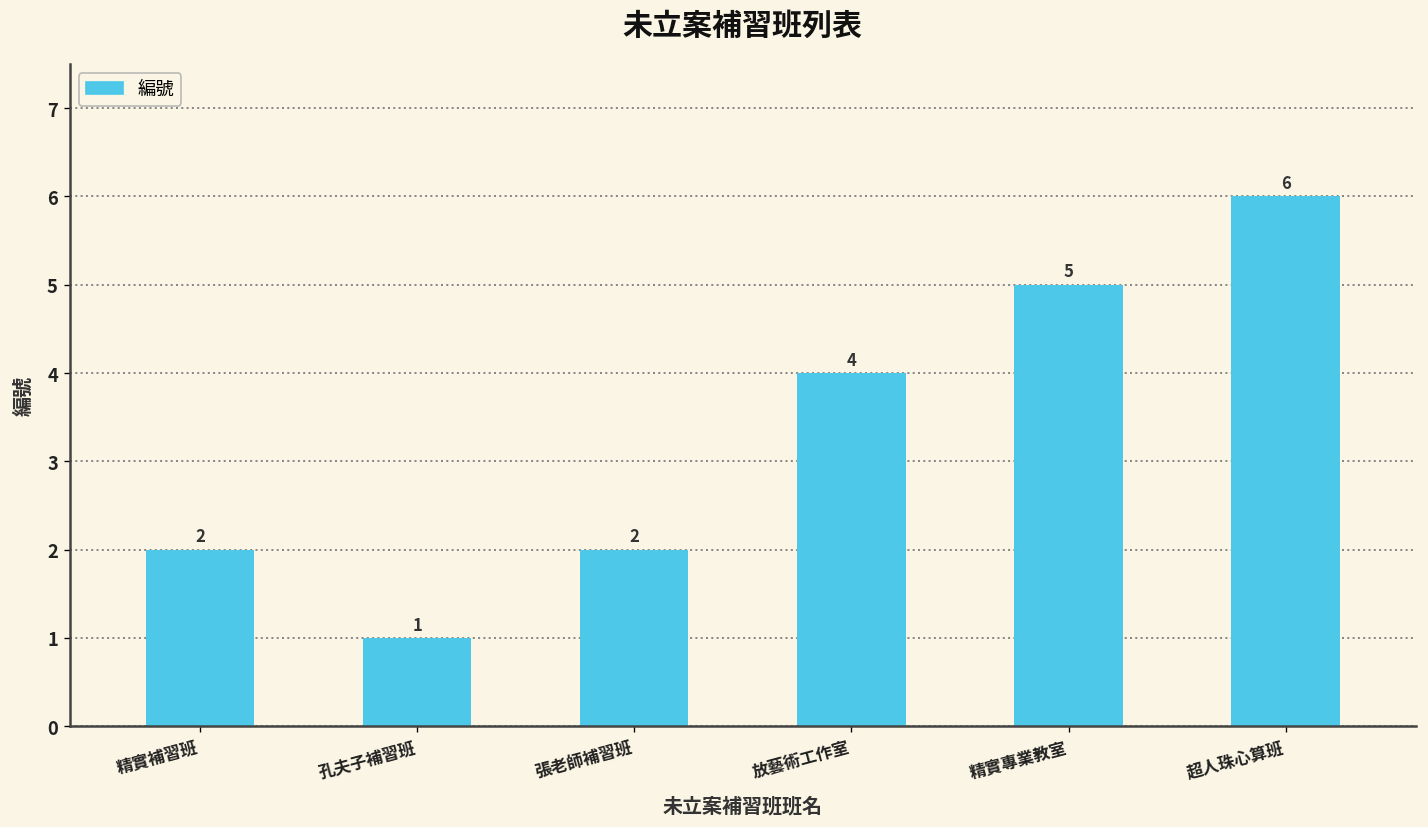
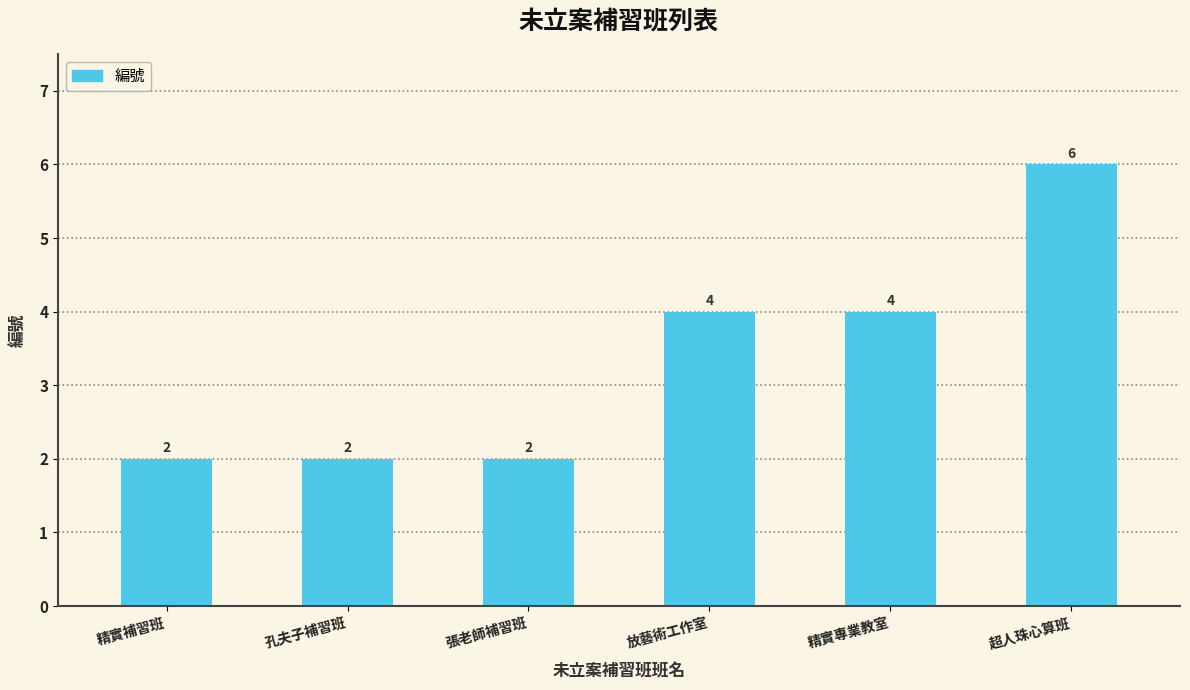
  {
    "精實補習班": 2,
-   "孔夫子補習班": 1,
+   "孔夫子補習班": 2,
    "張老師補習班": 2,
    "放藝術工作室": 4,
-   "精實專業教室": 5,
+   "精實專業教室": 4,
    "超人珠心算班": 6
  }
